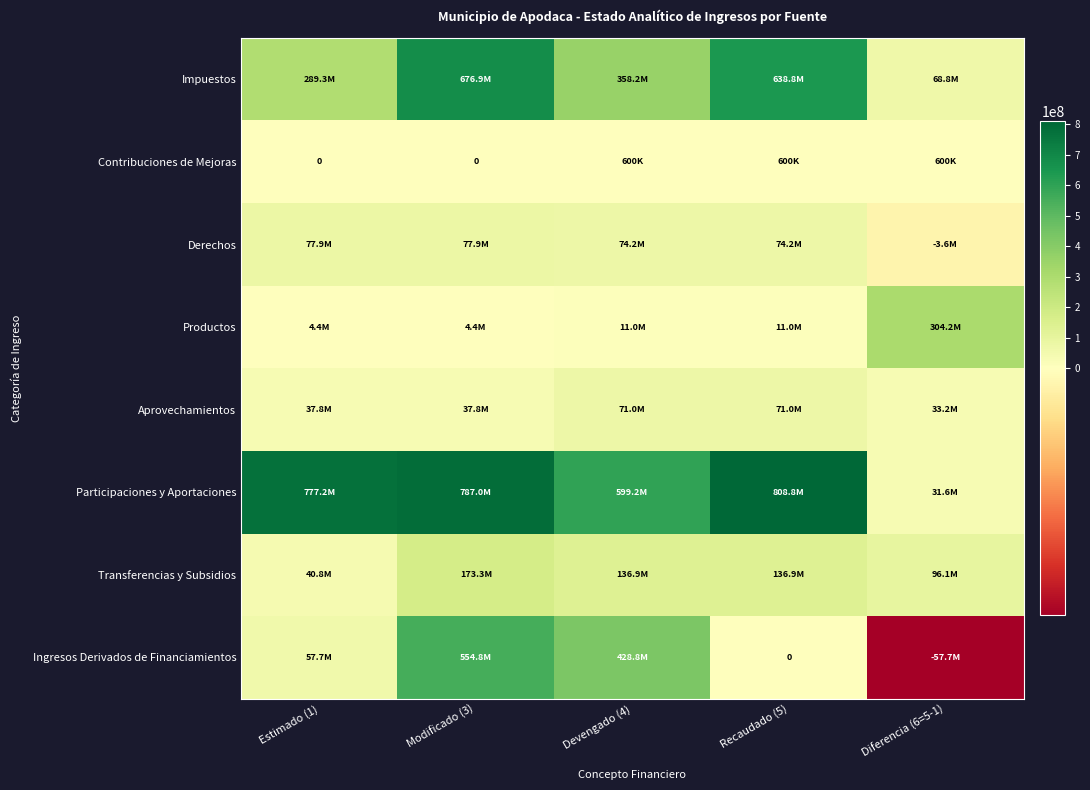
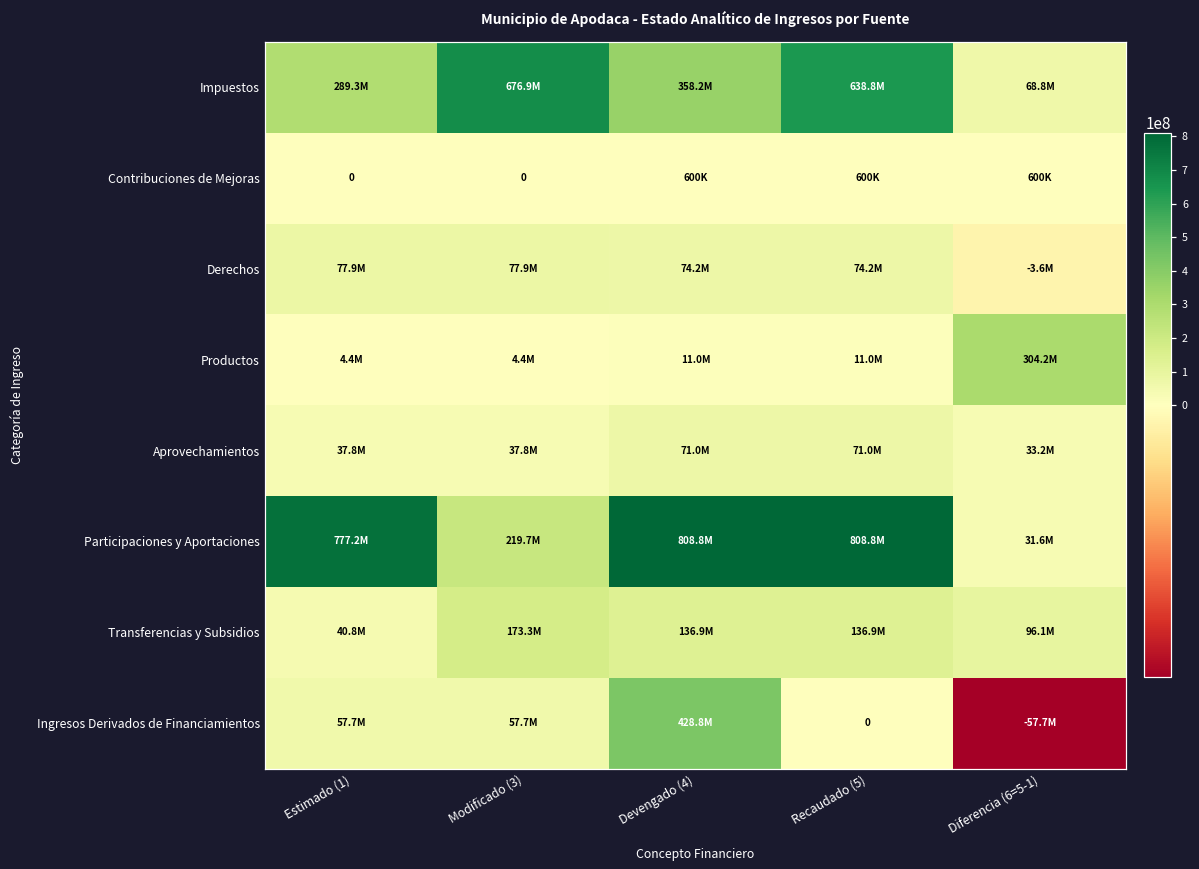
  {
    "Impuestos": {
      "Estimado (1)": "289.3M",
      "Modificado (3)": "676.9M",
      "Devengado (4)": "358.2M",
      "Recaudado (5)": "638.8M",
      "Diferencia (6=5-1)": "68.8M"
    },
    "Contribuciones de Mejoras": {
      "Estimado (1)": "0",
      "Modificado (3)": "0",
      "Devengado (4)": "600K",
      "Recaudado (5)": "600K",
      "Diferencia (6=5-1)": "600K"
    },
    "Derechos": {
      "Estimado (1)": "77.9M",
      "Modificado (3)": "77.9M",
      "Devengado (4)": "74.2M",
      "Recaudado (5)": "74.2M",
      "Diferencia (6=5-1)": "-3.6M"
    },
    "Productos": {
      "Estimado (1)": "4.4M",
      "Modificado (3)": "4.4M",
      "Devengado (4)": "11.0M",
      "Recaudado (5)": "11.0M",
      "Diferencia (6=5-1)": "304.2M"
    },
    "Aprovechamientos": {
      "Estimado (1)": "37.8M",
      "Modificado (3)": "37.8M",
      "Devengado (4)": "71.0M",
      "Recaudado (5)": "71.0M",
      "Diferencia (6=5-1)": "33.2M"
    },
    "Participaciones y Aportaciones": {
      "Estimado (1)": "777.2M",
-     "Modificado (3)": "787.0M",
-     "Devengado (4)": "599.2M",
+     "Modificado (3)": "219.7M",
+     "Devengado (4)": "808.8M",
      "Recaudado (5)": "808.8M",
      "Diferencia (6=5-1)": "31.6M"
    },
    "Transferencias y Subsidios": {
      "Estimado (1)": "40.8M",
      "Modificado (3)": "173.3M",
      "Devengado (4)": "136.9M",
      "Recaudado (5)": "136.9M",
      "Diferencia (6=5-1)": "96.1M"
    },
    "Ingresos Derivados de Financiamientos": {
      "Estimado (1)": "57.7M",
-     "Modificado (3)": "554.8M",
+     "Modificado (3)": "57.7M",
      "Devengado (4)": "428.8M",
      "Recaudado (5)": "0",
      "Diferencia (6=5-1)": "-57.7M"
    }
  }
